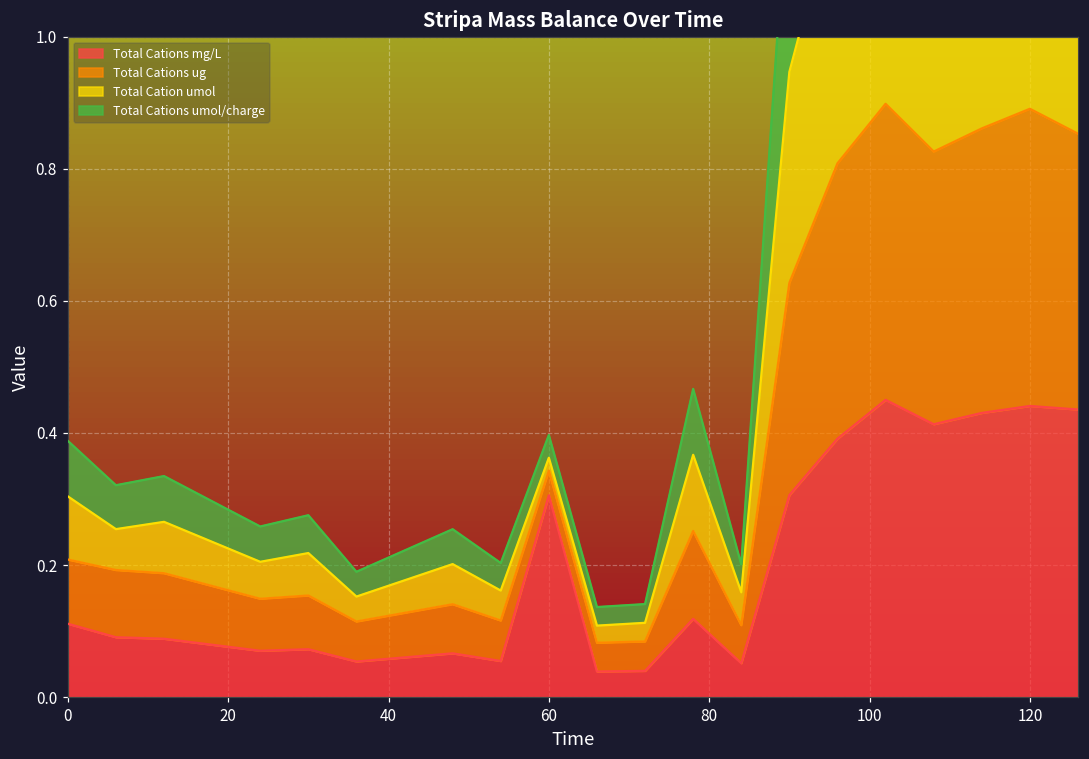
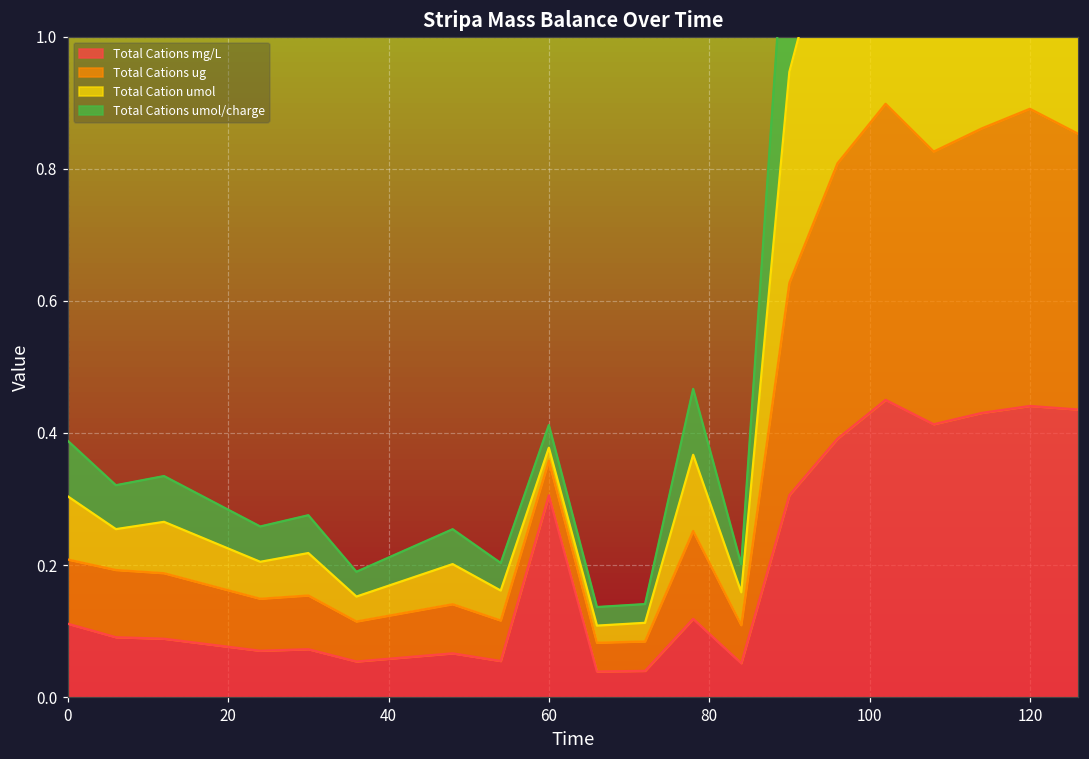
  {
    "Total Cations mg/L": {
      "0": 0.11,
      "60": 0.31,
      "120": 0.44
    },
    "Total Cations ug": {
      "0": 0.10,
-     "60": 0.04,
+     "60": 0.05,
      "120": 0.45
    },
    "Total Cation umol": {
      "0": 0.10,
      "60": 0.02
    },
    "Total Cations umol/charge": {
      "0": 0.08,
      "60": 0.03
    }
  }
